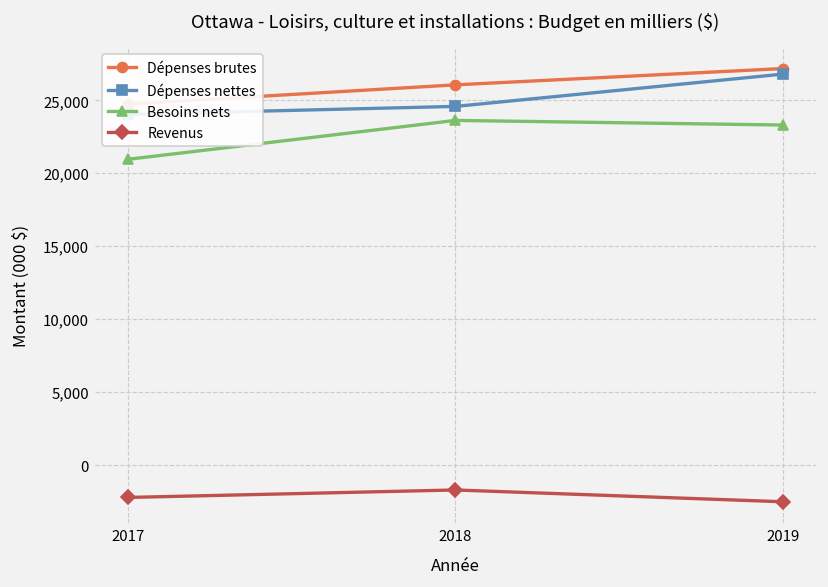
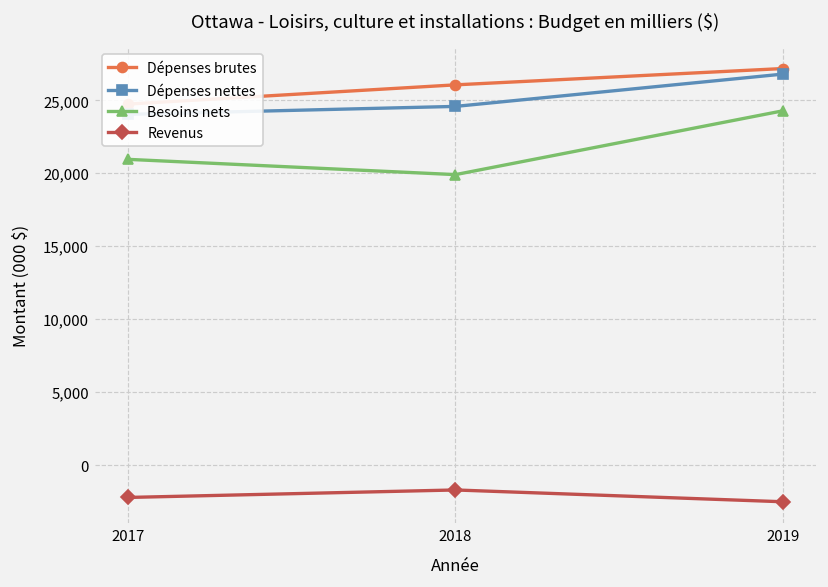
  {
    "Dépenses nettes": {
      "2018": "24,600",
      "2019": "26,800"
    },
    "Besoins nets": {
      "2017": "21,000",
-     "2018": "23,600",
-     "2019": "23,300"
+     "2018": "19,900",
+     "2019": "24,300"
    }
  }
